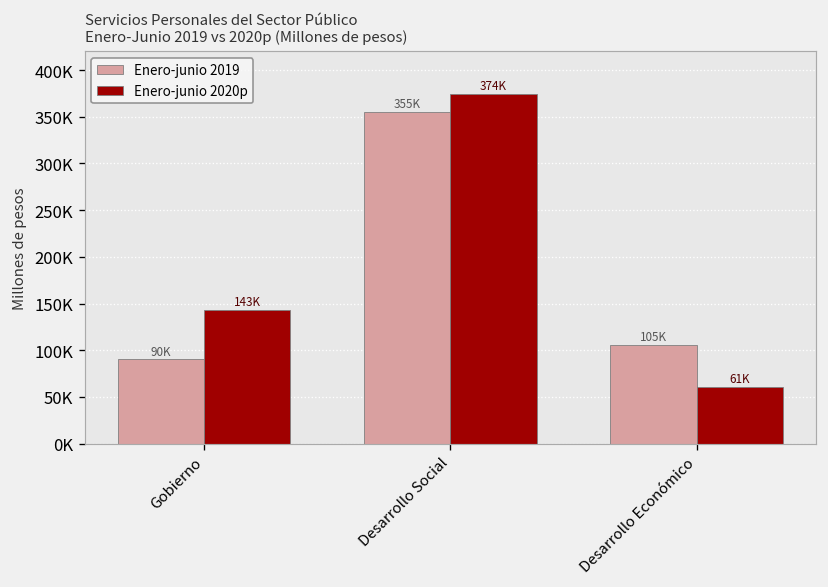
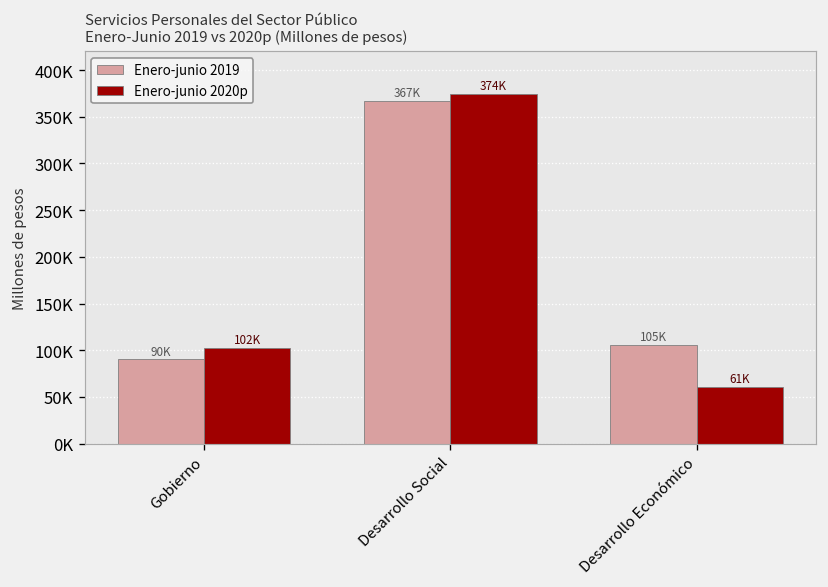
  {
    "Enero-junio 2019": {
      "Gobierno": "90K",
-     "Desarrollo Social": "355K",
+     "Desarrollo Social": "367K",
      "Desarrollo Económico": "105K"
    },
    "Enero-junio 2020p": {
-     "Gobierno": "143K",
+     "Gobierno": "102K",
      "Desarrollo Social": "374K",
      "Desarrollo Económico": "61K"
    }
  }
